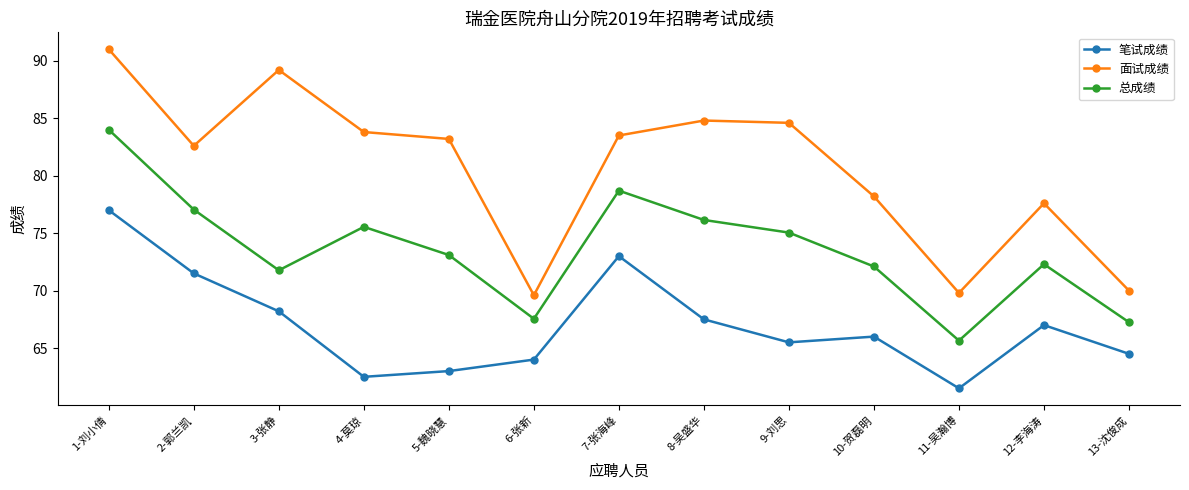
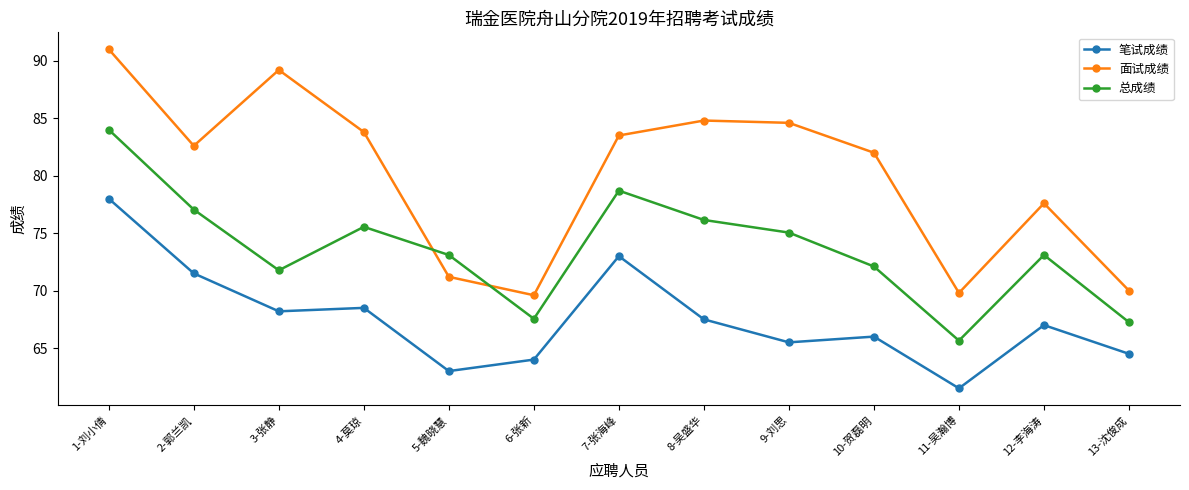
  {
    "笔试成绩": {
-     "1-刘小倩": 77,
+     "1-刘小倩": 78,
      "2-郭兰凯": 71.5,
      "3-张静": 68.2,
-     "4-莫琼": 62.5,
+     "4-莫琼": 68.5,
      "5-魏晓慧": 63.0,
      "6-张新": 64.0,
      "7-张海峰": 73.0,
      "8-吴盛华": 67.5,
      "9-刘思": 65.5,
      "10-贺磊明": 66.0,
      "11-吴瀚博": 61.5,
      "12-李海涛": 67.0,
      "13-沈俊成": 64.5
    },
    "面试成绩": {
      "1-刘小倩": 91.0,
      "2-郭兰凯": 82.6,
      "3-张静": 89.2,
      "4-莫琼": 83.8,
-     "5-魏晓慧": 83.2,
+     "5-魏晓慧": 71.2,
      "6-张新": 69.6,
      "7-张海峰": 83.5,
      "8-吴盛华": 84.8,
      "9-刘思": 84.6,
-     "10-贺磊明": 78.2,
+     "10-贺磊明": 82.0,
      "11-吴瀚博": 69.8,
      "12-李海涛": 77.6,
      "13-沈俊成": 70.0
    },
    "总成绩": {
      "1-刘小倩": 84.0,
      "2-郭兰凯": 77.1,
      "3-张静": 71.8,
      "4-莫琼": 75.6,
      "5-魏晓慧": 73.1,
      "6-张新": 67.6,
      "7-张海峰": 78.7,
      "8-吴盛华": 76.2,
      "9-刘思": 75.1,
      "10-贺磊明": 72.1,
      "11-吴瀚博": 65.7,
-     "12-李海涛": 72.3,
+     "12-李海涛": 73.1,
      "13-沈俊成": 67.3
    }
  }
